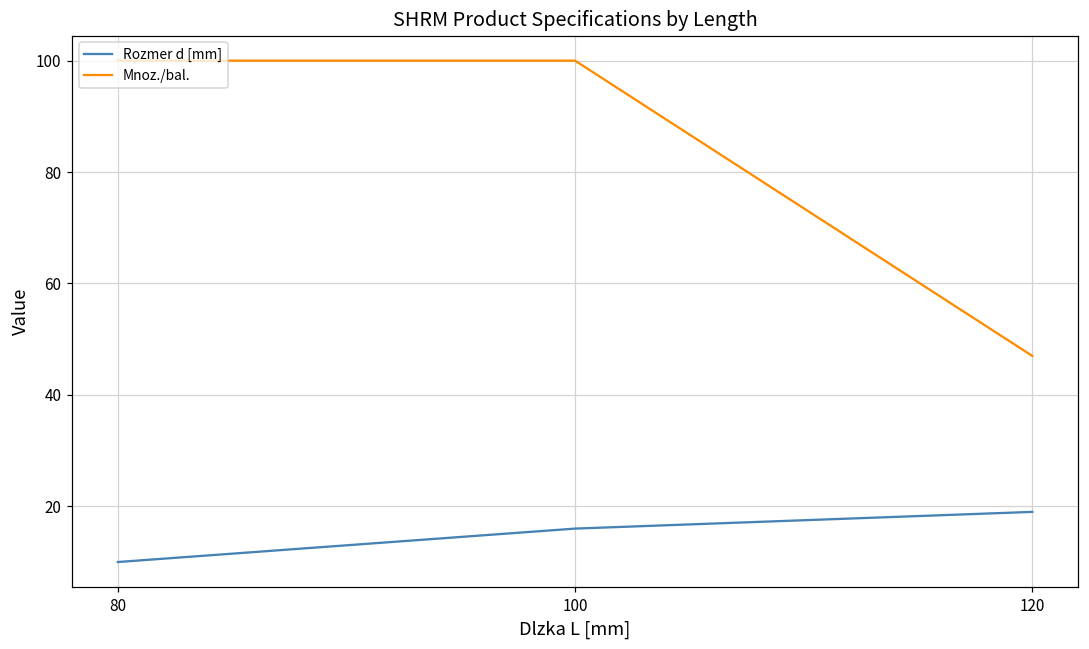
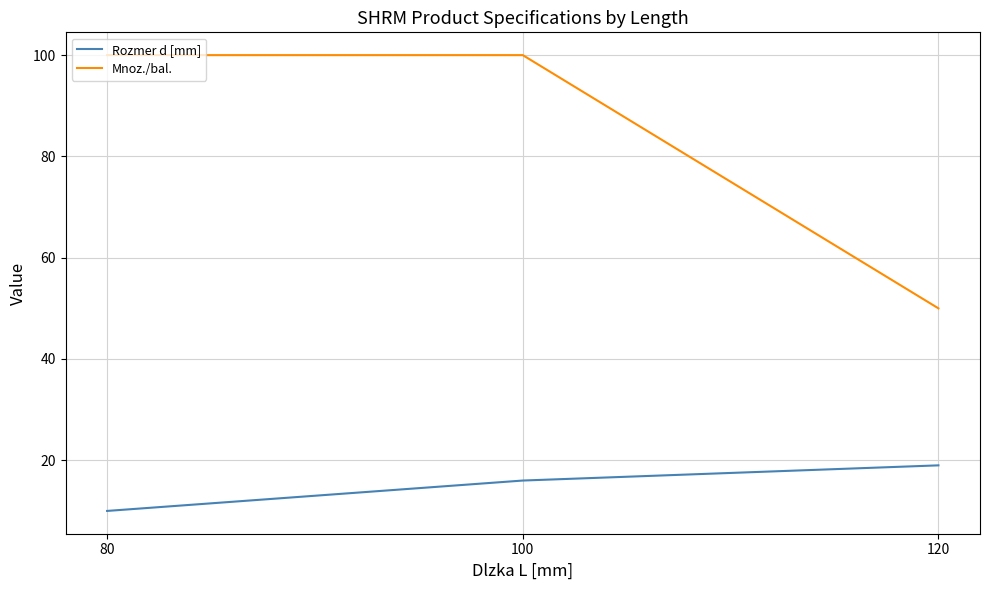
  {
    "Rozmer d [mm]": {
      "80": 10,
      "100": 16,
      "120": 19
    },
    "Mnoz./bal.": {
      "100": 100,
-     "120": 47
+     "120": 50
    }
  }
